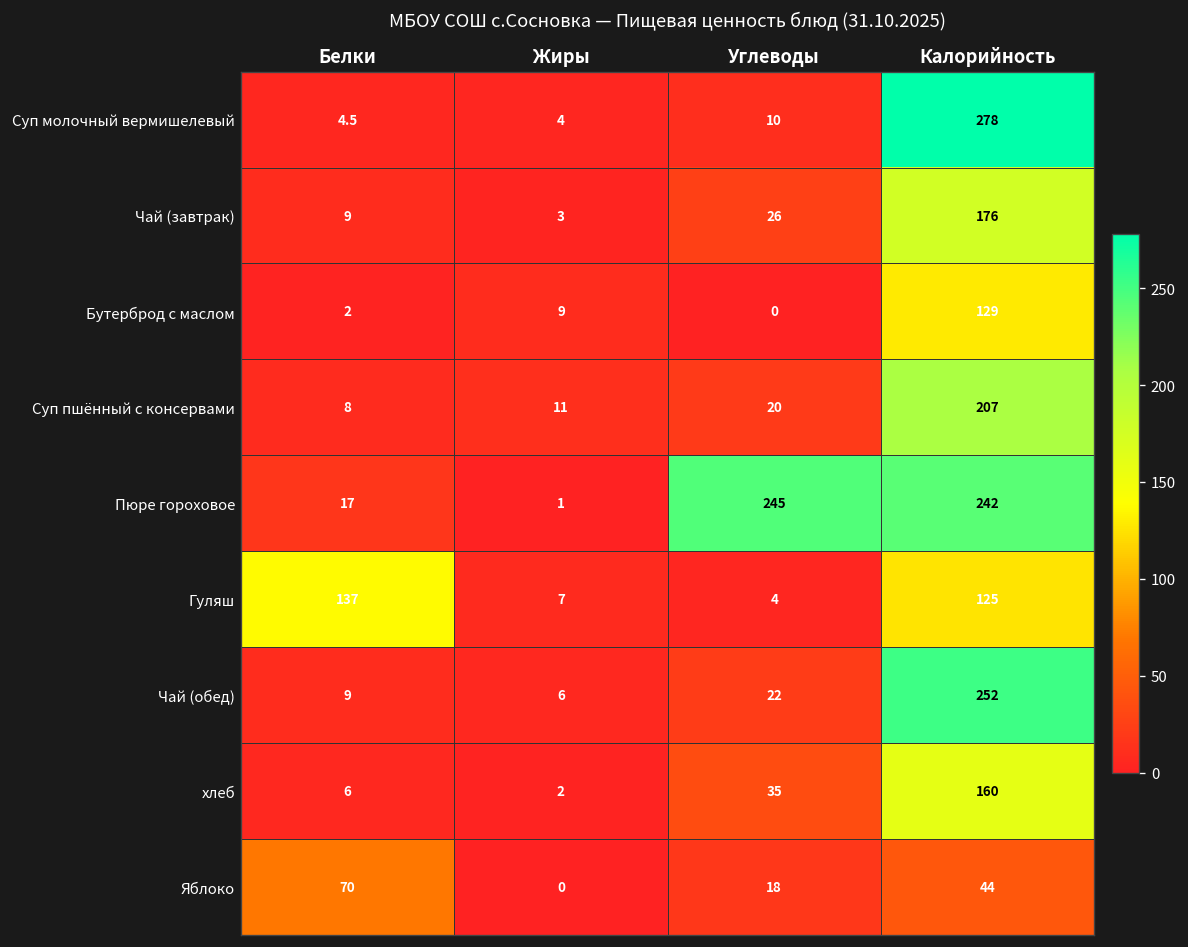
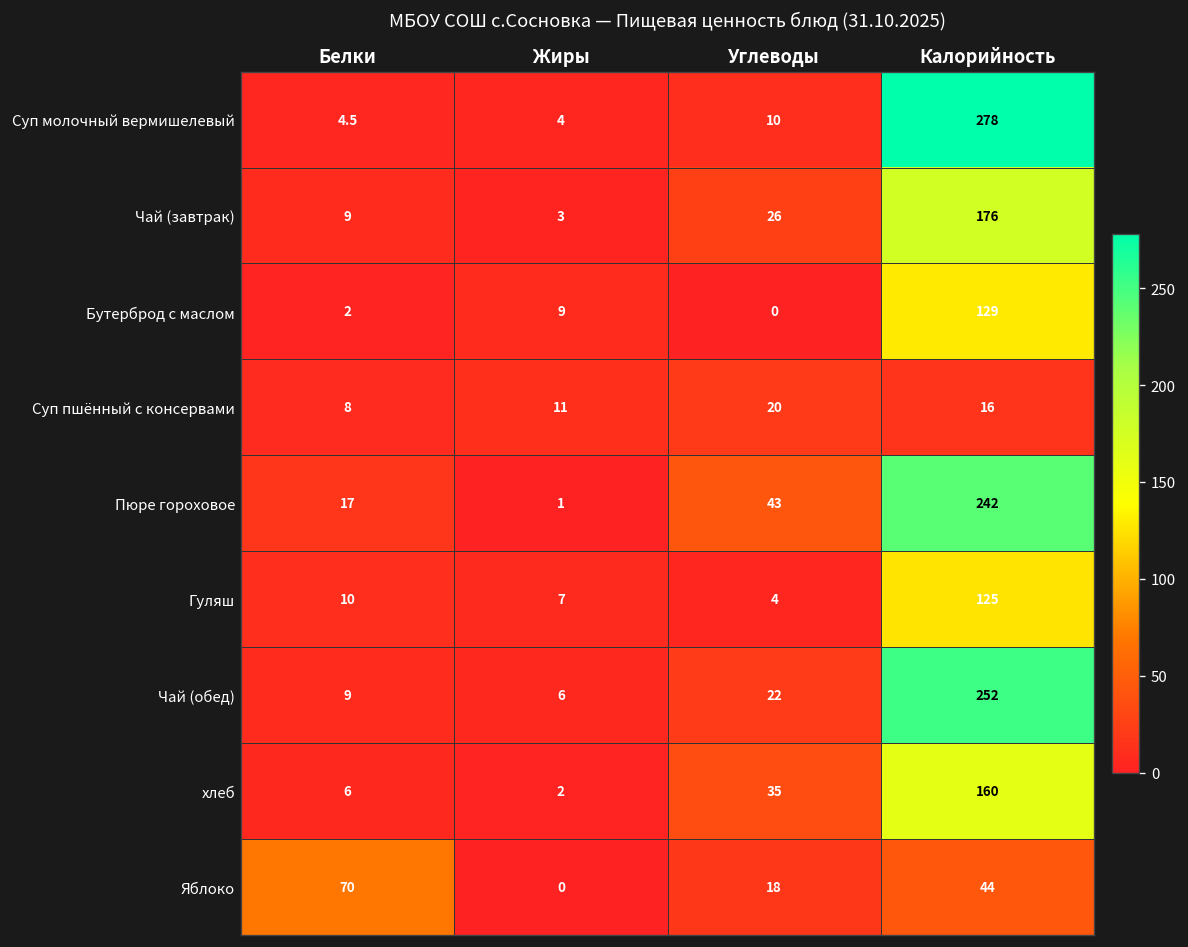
  {
    "Суп молочный вермишелевый": {
      "Белки": 4.5,
      "Жиры": 4,
      "Углеводы": 10,
      "Калорийность": 278
    },
    "Чай (завтрак)": {
      "Белки": 9,
      "Жиры": 3,
      "Углеводы": 26,
      "Калорийность": 176
    },
    "Бутерброд с маслом": {
      "Белки": 2,
      "Жиры": 9,
      "Углеводы": 0,
      "Калорийность": 129
    },
    "Суп пшённый с консервами": {
      "Белки": 8,
      "Жиры": 11,
      "Углеводы": 20,
-     "Калорийность": 207
+     "Калорийность": 16
    },
    "Пюре гороховое": {
      "Белки": 17,
      "Жиры": 1,
-     "Углеводы": 245,
+     "Углеводы": 43,
      "Калорийность": 242
    },
    "Гуляш": {
-     "Белки": 137,
+     "Белки": 10,
      "Жиры": 7,
      "Углеводы": 4,
      "Калорийность": 125
    },
    "Чай (обед)": {
      "Белки": 9,
      "Жиры": 6,
      "Углеводы": 22,
      "Калорийность": 252
    },
    "хлеб": {
      "Белки": 6,
      "Жиры": 2,
      "Углеводы": 35,
      "Калорийность": 160
    },
    "Яблоко": {
      "Белки": 70,
      "Жиры": 0,
      "Углеводы": 18,
      "Калорийность": 44
    }
  }
